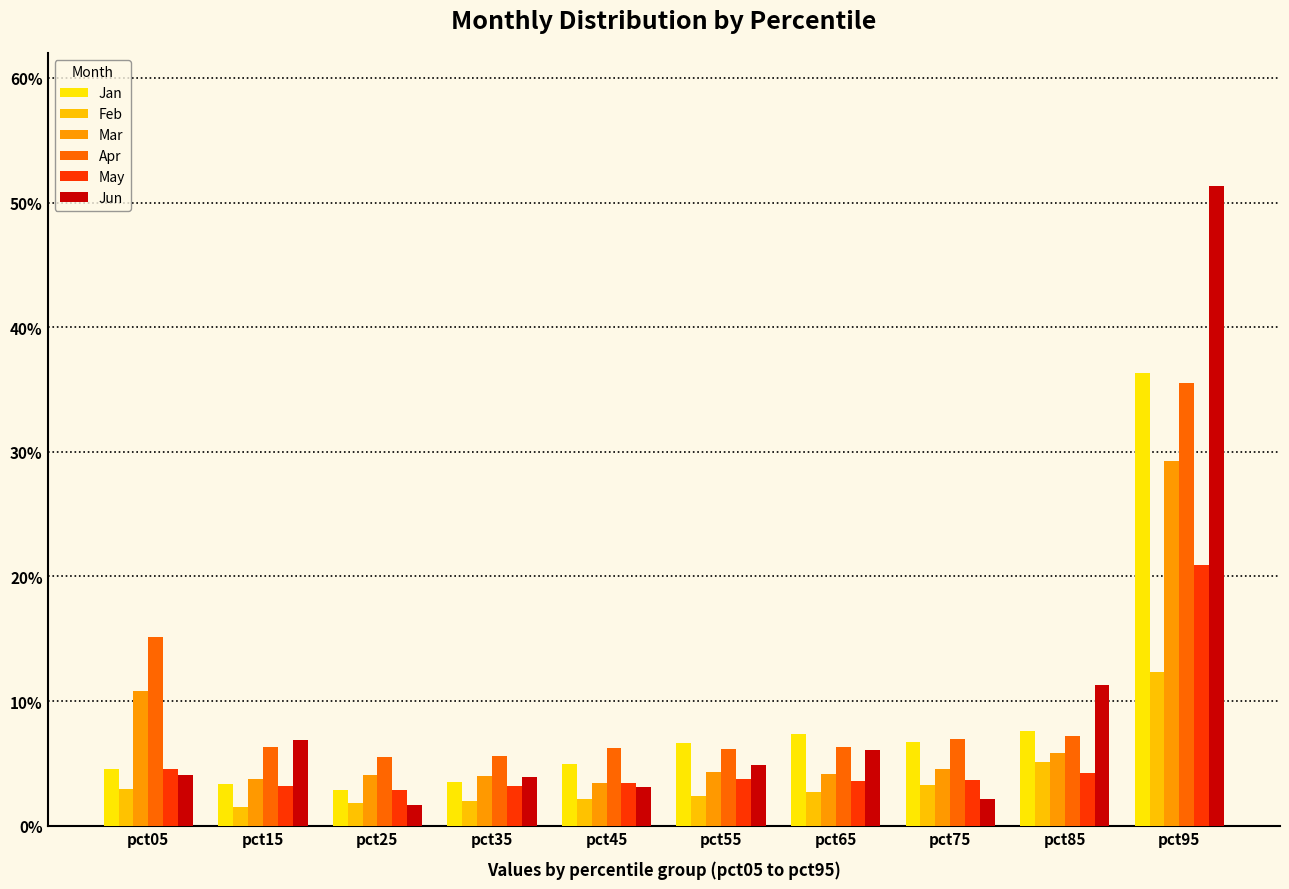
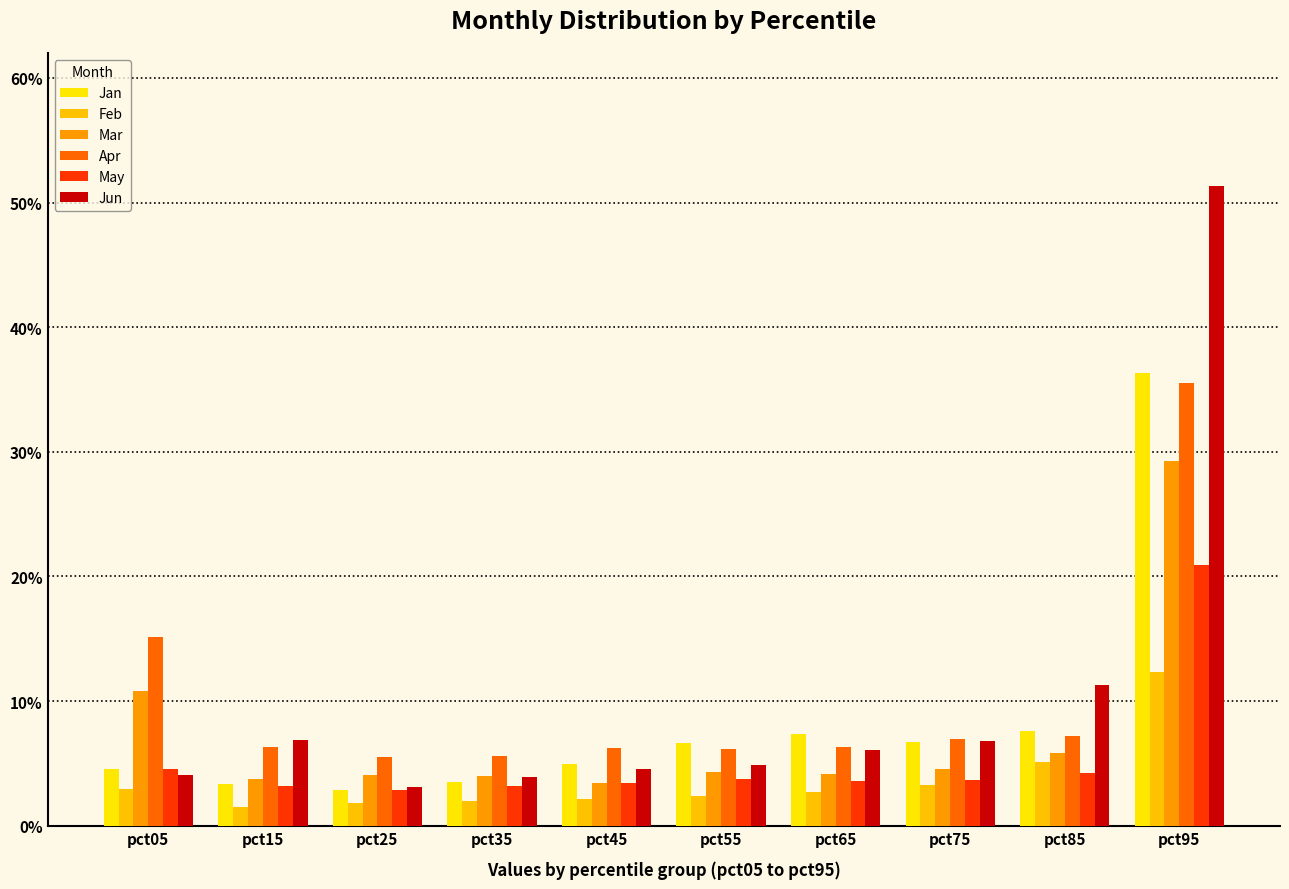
  {
    "Jun": {
      "pct05": "4.1%",
      "pct15": "6.9%",
-     "pct25": "1.6%",
+     "pct25": "3.1%",
      "pct35": "3.9%",
-     "pct45": "3.1%",
+     "pct45": "4.6%",
      "pct55": "4.9%",
      "pct65": "6.1%",
-     "pct75": "2.1%",
+     "pct75": "6.8%",
      "pct85": "11.3%",
      "pct95": "51.4%"
    }
  }
